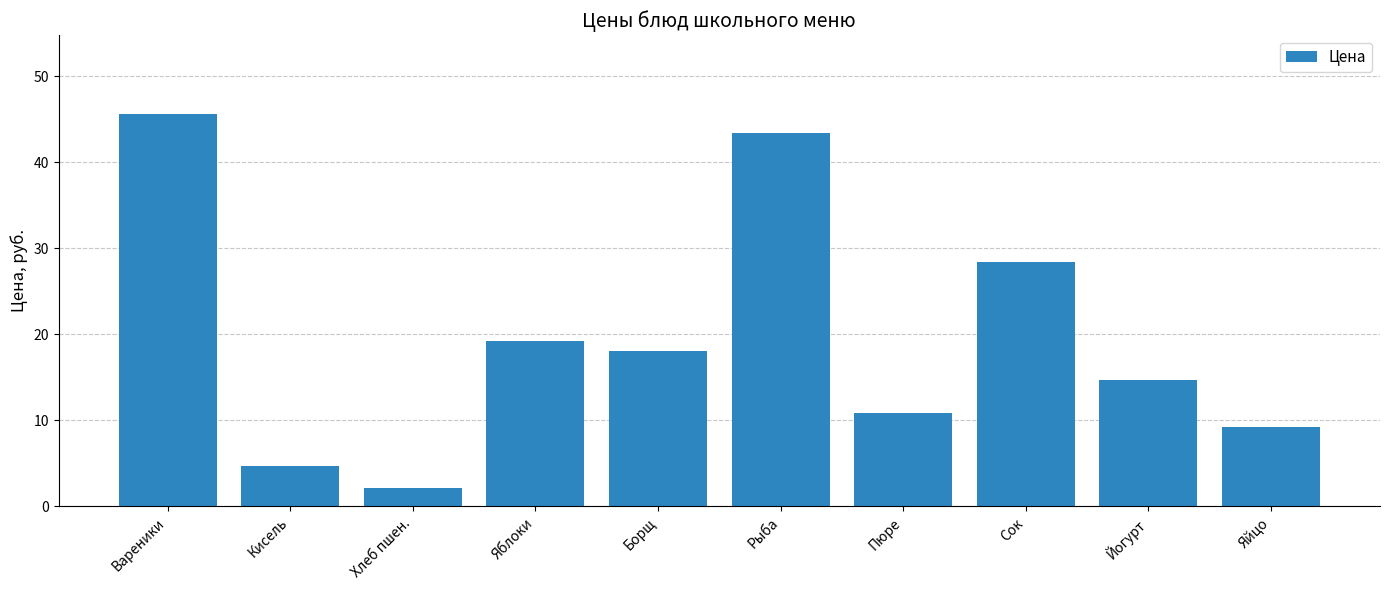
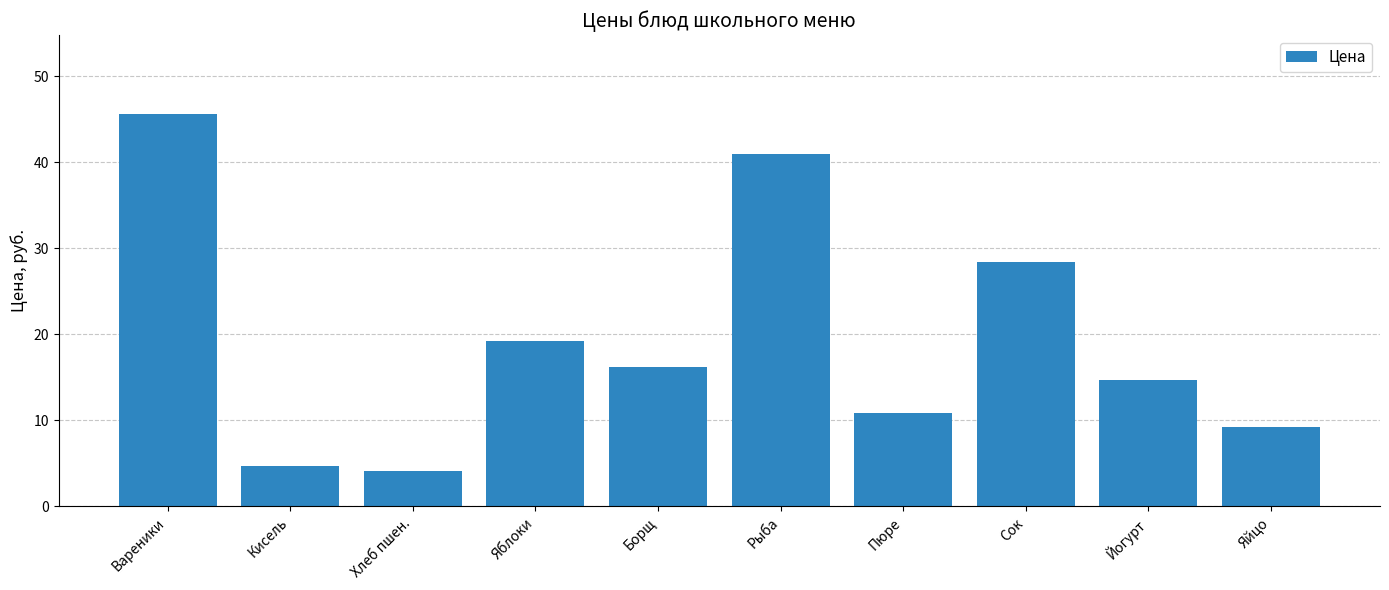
  {
    "Вареники": 46,
    "Кисель": 5,
-   "Хлеб пшен.": 2,
+   "Хлеб пшен.": 4,
    "Яблоки": 19,
-   "Борщ": 18,
-   "Рыба": 43,
+   "Борщ": 16,
+   "Рыба": 41,
    "Пюре": 11,
    "Сок": 28,
    "Йогурт": 15,
    "Яйцо": 9
  }
